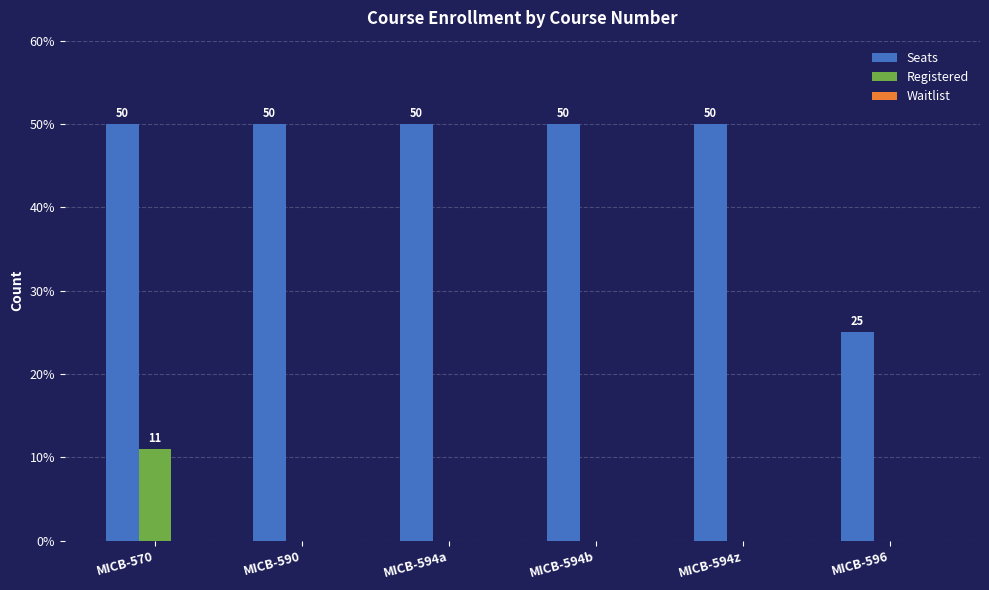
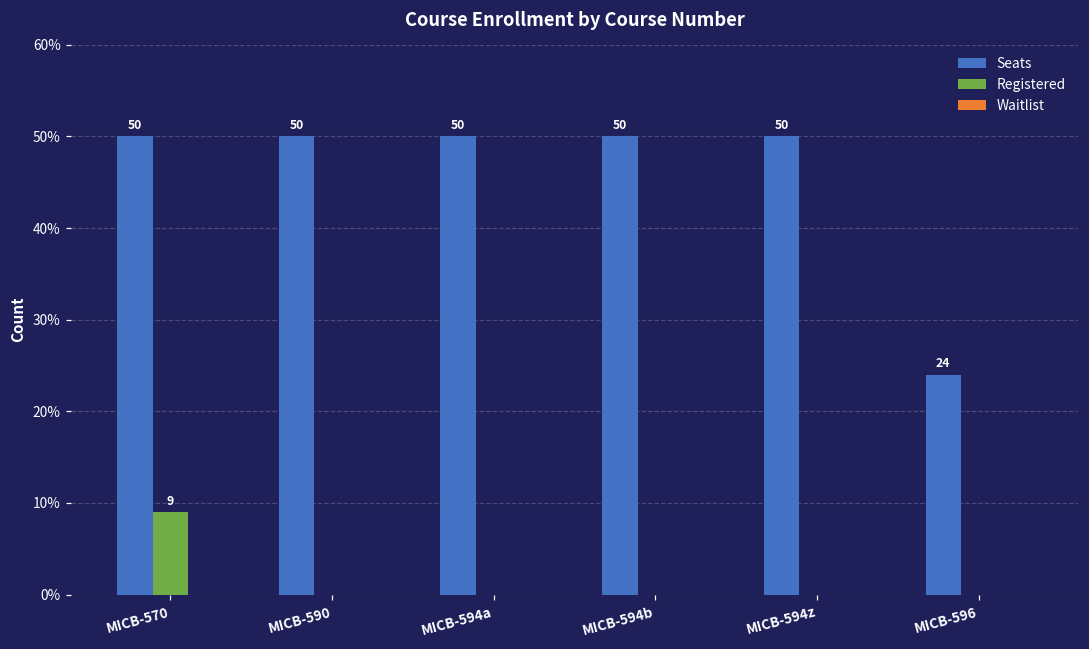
  {
    "Seats": {
      "MICB-570": "50",
      "MICB-590": "50",
      "MICB-594a": "50",
      "MICB-594b": "50",
      "MICB-594z": "50",
-     "MICB-596": "25"
+     "MICB-596": "24"
    },
    "Registered": {
-     "MICB-570": "11"
+     "MICB-570": "9"
    },
    "Waitlist": {
      "MICB-570": "0%",
      "MICB-590": "0%",
      "MICB-594a": "0%",
      "MICB-594b": "0%",
      "MICB-594z": "0%",
      "MICB-596": "0%"
    }
  }
